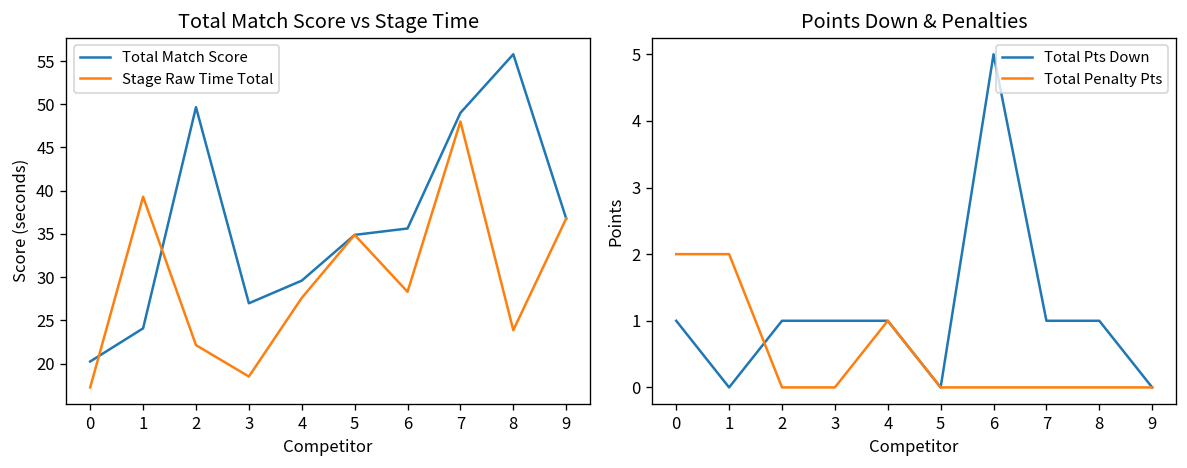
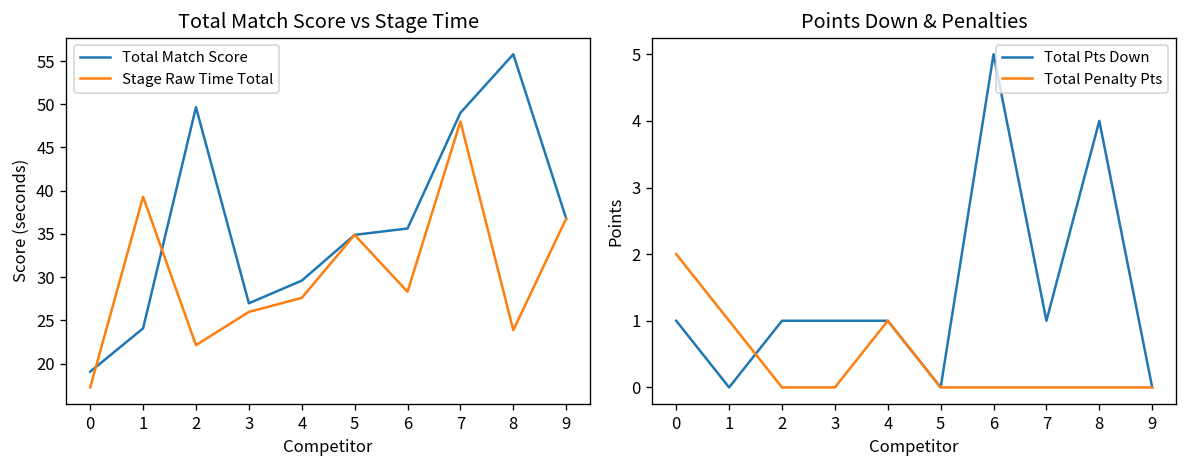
  {
    "Total Match Score vs Stage Time": {
      "Total Match Score": {
-       "0": 20,
+       "0": 19,
        "1": 24,
        "2": 50,
        "3": 27,
        "4": 30,
        "6": 36,
        "7": 49,
        "8": 56
      },
      "Stage Raw Time Total": {
        "0": 17,
        "1": 39,
        "2": 22,
-       "3": 19,
+       "3": 26,
        "4": 28,
        "6": 28,
        "7": 48,
        "8": 24
      }
    },
    "Points Down & Penalties": {
      "Total Pts Down": {
        "0": 1,
        "1": 0,
        "2": 1,
        "3": 1,
        "6": 5,
        "7": 1,
-       "8": 1
+       "8": 4
      },
      "Total Penalty Pts": {
        "0": 2,
-       "1": 2,
+       "1": 1,
        "2": 0,
        "3": 0,
        "6": 0,
        "7": 0,
        "8": 0
      }
    }
  }
